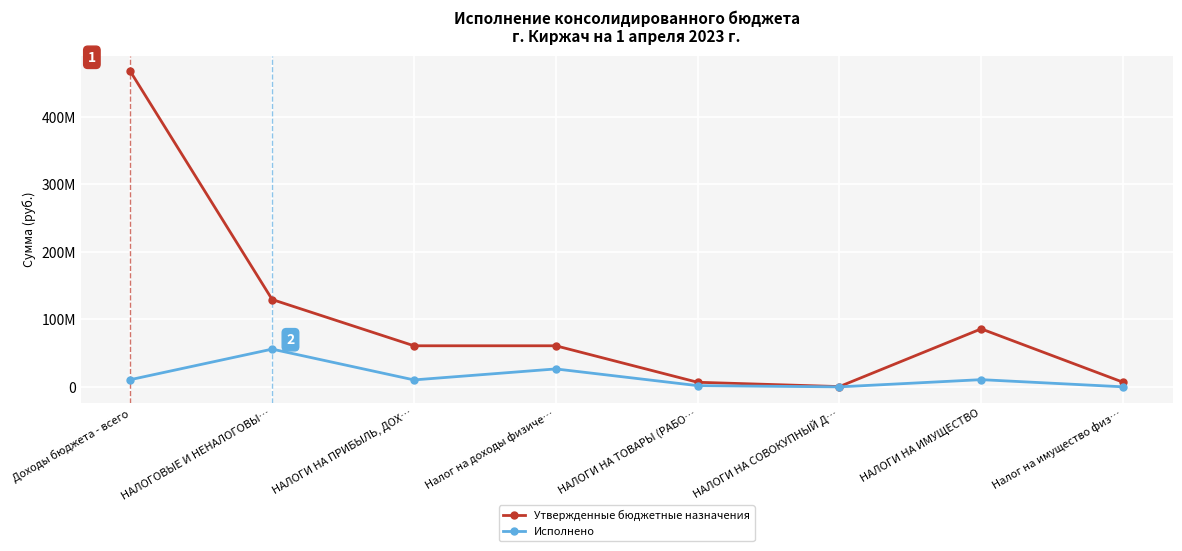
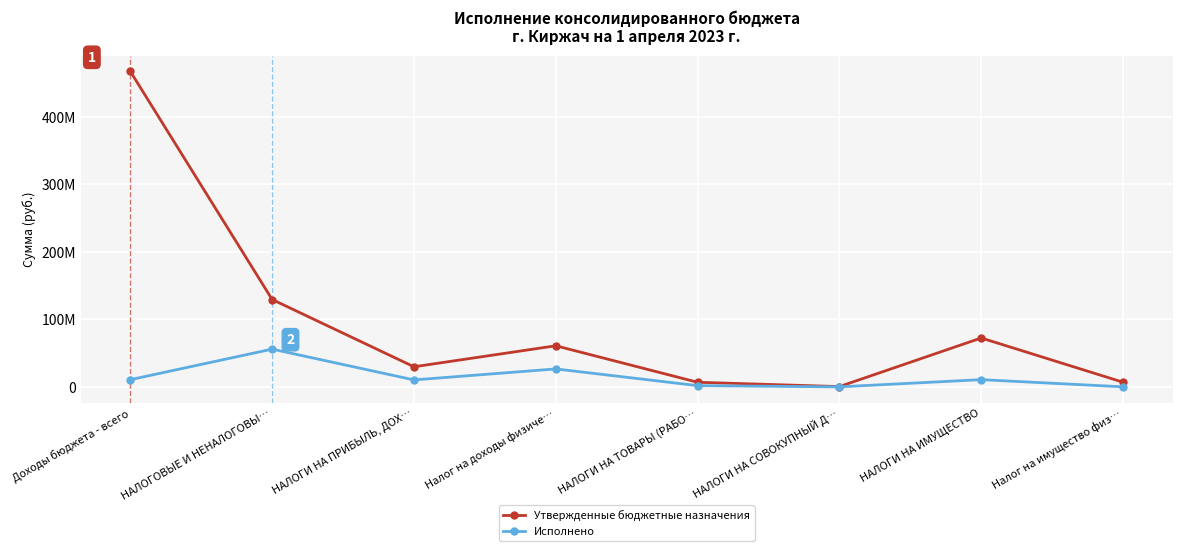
  {
    "Утвержденные бюджетные назначения": {
      "Доходы бюджета - всего": 470000000,
      "НАЛОГОВЫЕ И НЕНАЛОГОВЫ…": 130000000,
-     "НАЛОГИ НА ПРИБЫЛЬ, ДОХ…": 60000000,
+     "НАЛОГИ НА ПРИБЫЛЬ, ДОХ…": 30000000,
      "Налог на доходы физиче…": 60000000,
      "НАЛОГИ НА ТОВАРЫ (РАБО…": 10000000,
-     "НАЛОГИ НА ИМУЩЕСТВО": 90000000,
+     "НАЛОГИ НА ИМУЩЕСТВО": 70000000,
      "Налог на имущество физ…": 10000000
    },
    "Исполнено": {
      "Доходы бюджета - всего": 10000000,
      "НАЛОГИ НА ПРИБЫЛЬ, ДОХ…": 10000000,
      "Налог на доходы физиче…": 30000000,
      "НАЛОГИ НА ТОВАРЫ (РАБО…": 0,
      "НАЛОГИ НА ИМУЩЕСТВО": 10000000,
      "Налог на имущество физ…": 0
    }
  }
